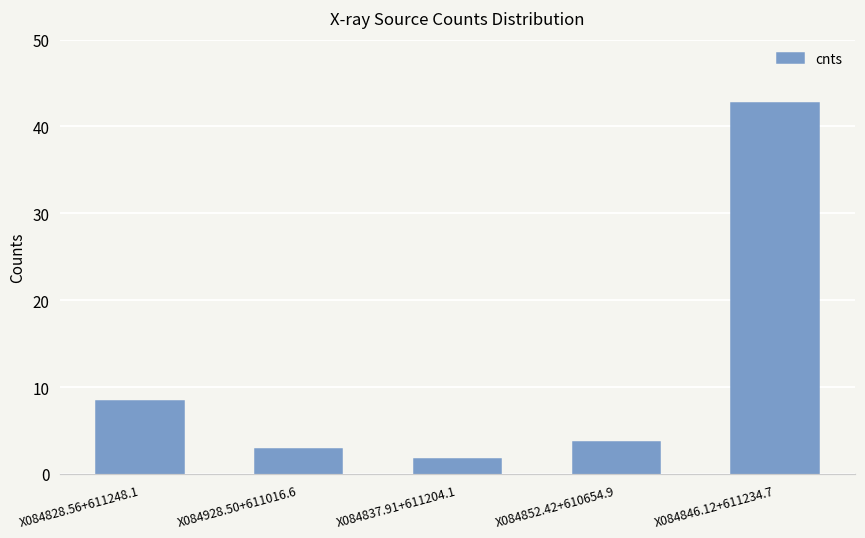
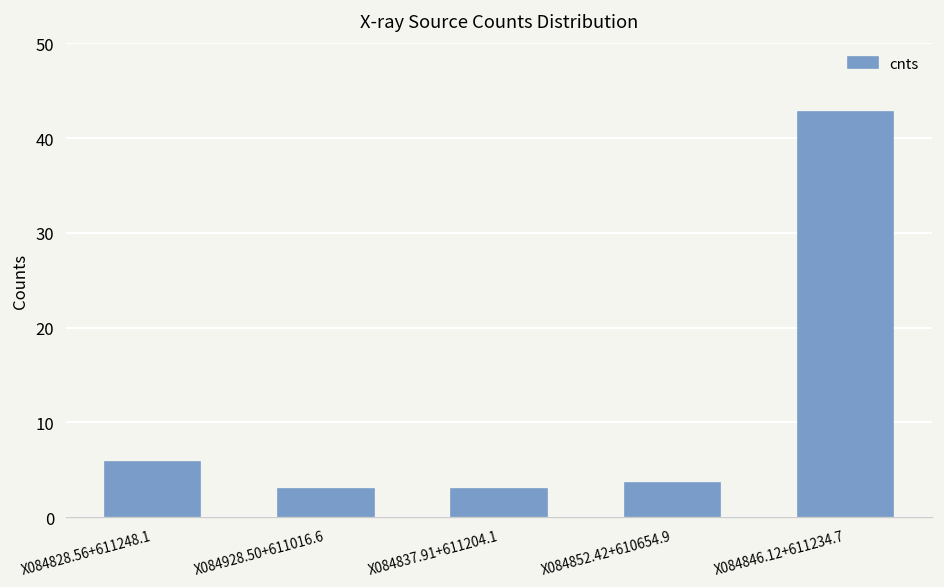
  {
-   "X084828.56+611248.1": 8,
+   "X084828.56+611248.1": 6,
    "X084928.50+611016.6": 3,
-   "X084837.91+611204.1": 2,
+   "X084837.91+611204.1": 3,
    "X084852.42+610654.9": 4,
    "X084846.12+611234.7": 43
  }
